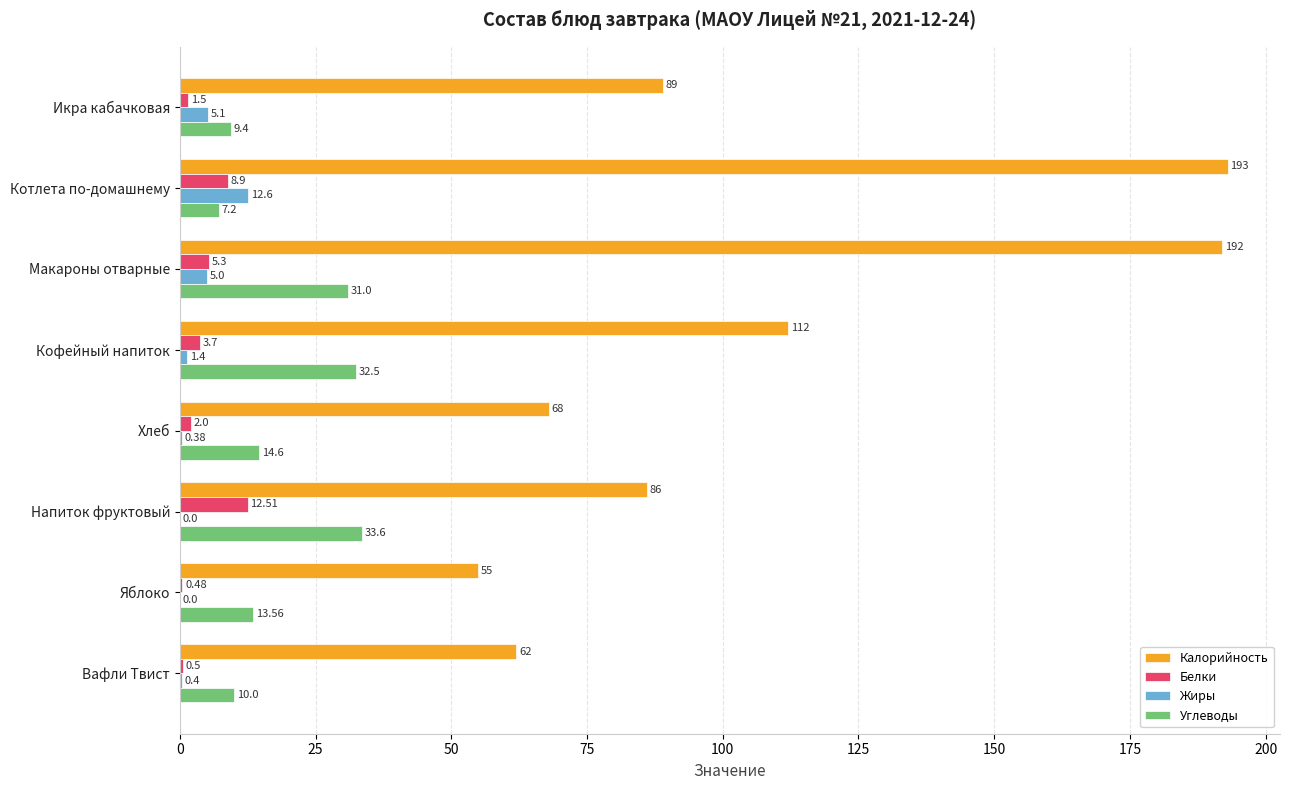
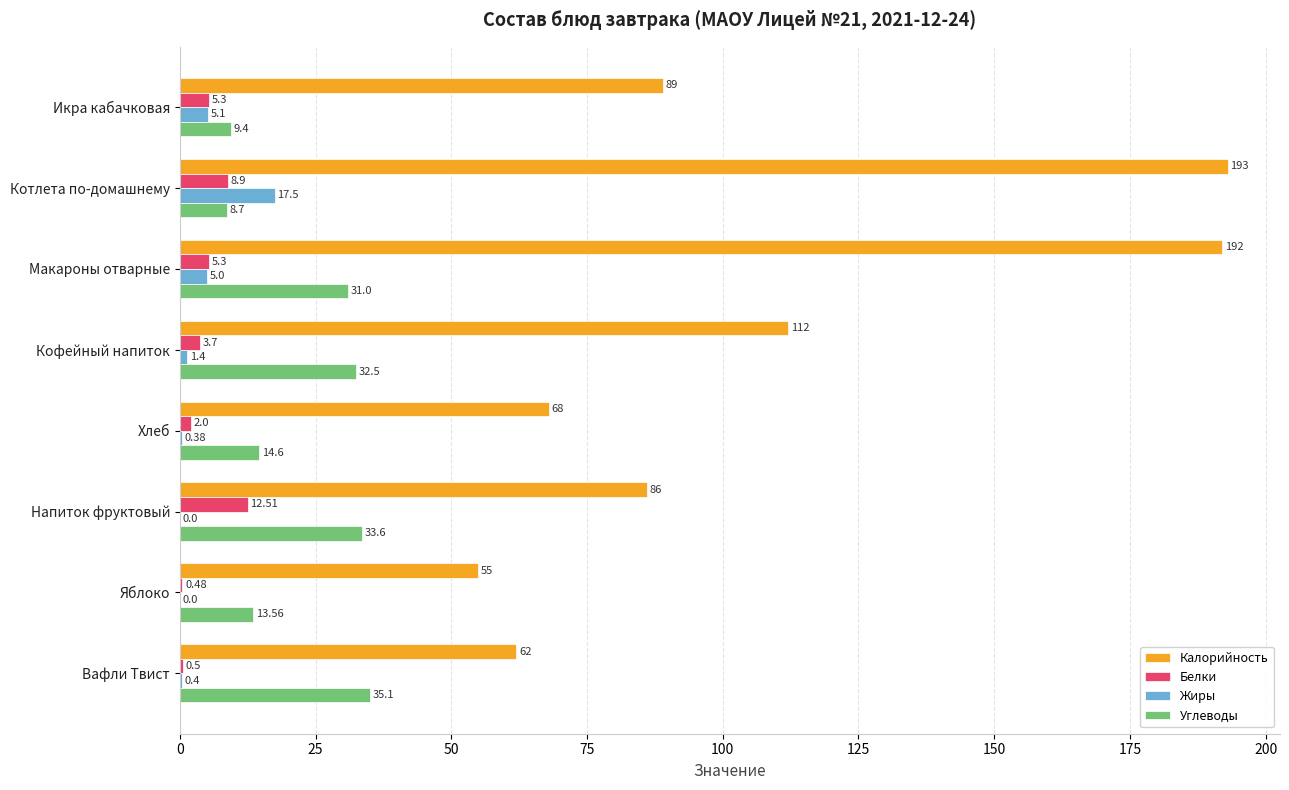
  {
    "Калорийность": {
      "Икра кабачковая": 89,
      "Котлета по-домашнему": 193,
      "Макароны отварные": 192,
      "Кофейный напиток": 112,
      "Хлеб": 68,
      "Напиток фруктовый": 86,
      "Яблоко": 55,
      "Вафли Твист": 62
    },
    "Белки": {
-     "Икра кабачковая": 1.5,
+     "Икра кабачковая": 5.3,
      "Котлета по-домашнему": 8.9,
      "Макароны отварные": 5.3,
      "Кофейный напиток": 3.7,
      "Хлеб": 2.0,
      "Напиток фруктовый": 12.51,
      "Яблоко": 0.48,
      "Вафли Твист": 0.5
    },
    "Жиры": {
      "Икра кабачковая": 5.1,
-     "Котлета по-домашнему": 12.6,
+     "Котлета по-домашнему": 17.5,
      "Макароны отварные": 5.0,
      "Кофейный напиток": 1.4,
      "Хлеб": 0.38,
      "Напиток фруктовый": 0.0,
      "Яблоко": 0.0,
      "Вафли Твист": 0.4
    },
    "Углеводы": {
      "Икра кабачковая": 9.4,
-     "Котлета по-домашнему": 7.2,
+     "Котлета по-домашнему": 8.7,
      "Макароны отварные": 31.0,
      "Кофейный напиток": 32.5,
      "Хлеб": 14.6,
      "Напиток фруктовый": 33.6,
      "Яблоко": 13.56,
-     "Вафли Твист": 10.0
+     "Вафли Твист": 35.1
    }
  }
